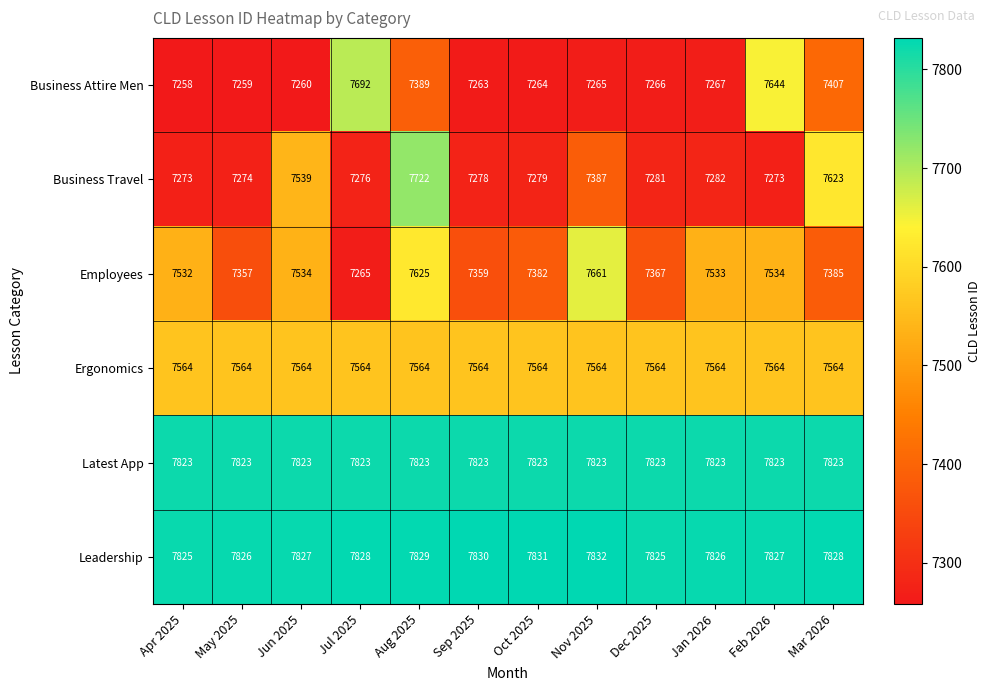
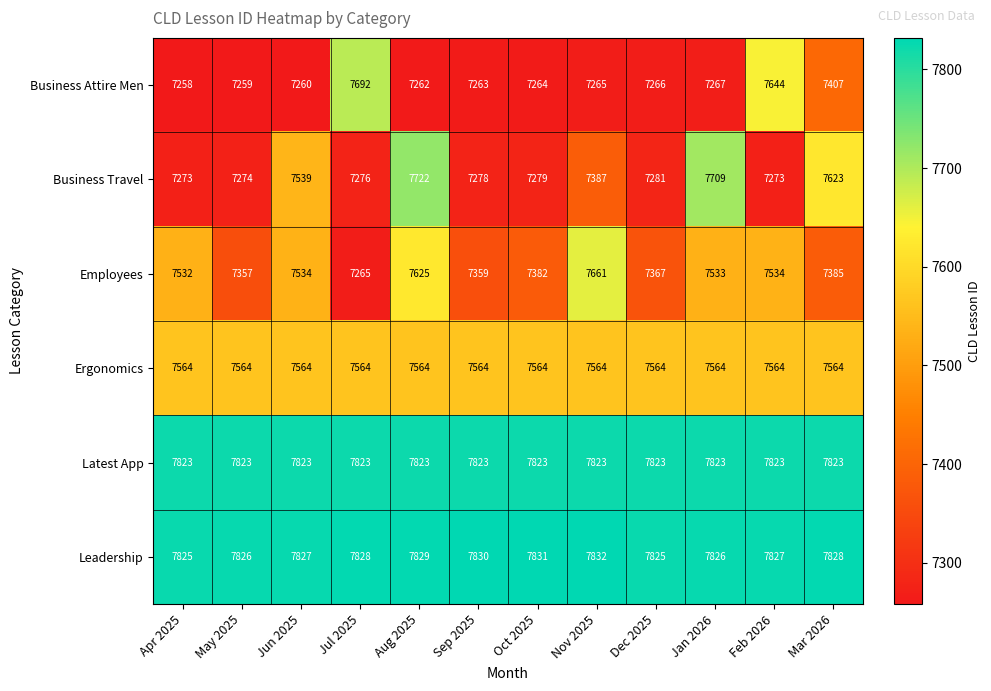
  {
    "Business Attire Men": {
      "Apr 2025": 7258,
      "May 2025": 7259,
      "Jun 2025": 7260,
      "Jul 2025": 7692,
-     "Aug 2025": 7389,
+     "Aug 2025": 7262,
      "Sep 2025": 7263,
      "Oct 2025": 7264,
      "Nov 2025": 7265,
      "Dec 2025": 7266,
      "Jan 2026": 7267,
      "Feb 2026": 7644,
      "Mar 2026": 7407
    },
    "Business Travel": {
      "Apr 2025": 7273,
      "May 2025": 7274,
      "Jun 2025": 7539,
      "Jul 2025": 7276,
      "Aug 2025": 7722,
      "Sep 2025": 7278,
      "Oct 2025": 7279,
      "Nov 2025": 7387,
      "Dec 2025": 7281,
-     "Jan 2026": 7282,
+     "Jan 2026": 7709,
      "Feb 2026": 7273,
      "Mar 2026": 7623
    },
    "Employees": {
      "Apr 2025": 7532,
      "May 2025": 7357,
      "Jun 2025": 7534,
      "Jul 2025": 7265,
      "Aug 2025": 7625,
      "Sep 2025": 7359,
      "Oct 2025": 7382,
      "Nov 2025": 7661,
      "Dec 2025": 7367,
      "Jan 2026": 7533,
      "Feb 2026": 7534,
      "Mar 2026": 7385
    },
    "Ergonomics": {
      "Apr 2025": 7564,
      "May 2025": 7564,
      "Jun 2025": 7564,
      "Jul 2025": 7564,
      "Aug 2025": 7564,
      "Sep 2025": 7564,
      "Oct 2025": 7564,
      "Nov 2025": 7564,
      "Dec 2025": 7564,
      "Jan 2026": 7564,
      "Feb 2026": 7564,
      "Mar 2026": 7564
    },
    "Latest App": {
      "Apr 2025": 7823,
      "May 2025": 7823,
      "Jun 2025": 7823,
      "Jul 2025": 7823,
      "Aug 2025": 7823,
      "Sep 2025": 7823,
      "Oct 2025": 7823,
      "Nov 2025": 7823,
      "Dec 2025": 7823,
      "Jan 2026": 7823,
      "Feb 2026": 7823,
      "Mar 2026": 7823
    },
    "Leadership": {
      "Apr 2025": 7825,
      "May 2025": 7826,
      "Jun 2025": 7827,
      "Jul 2025": 7828,
      "Aug 2025": 7829,
      "Sep 2025": 7830,
      "Oct 2025": 7831,
      "Nov 2025": 7832,
      "Dec 2025": 7825,
      "Jan 2026": 7826,
      "Feb 2026": 7827,
      "Mar 2026": 7828
    }
  }
